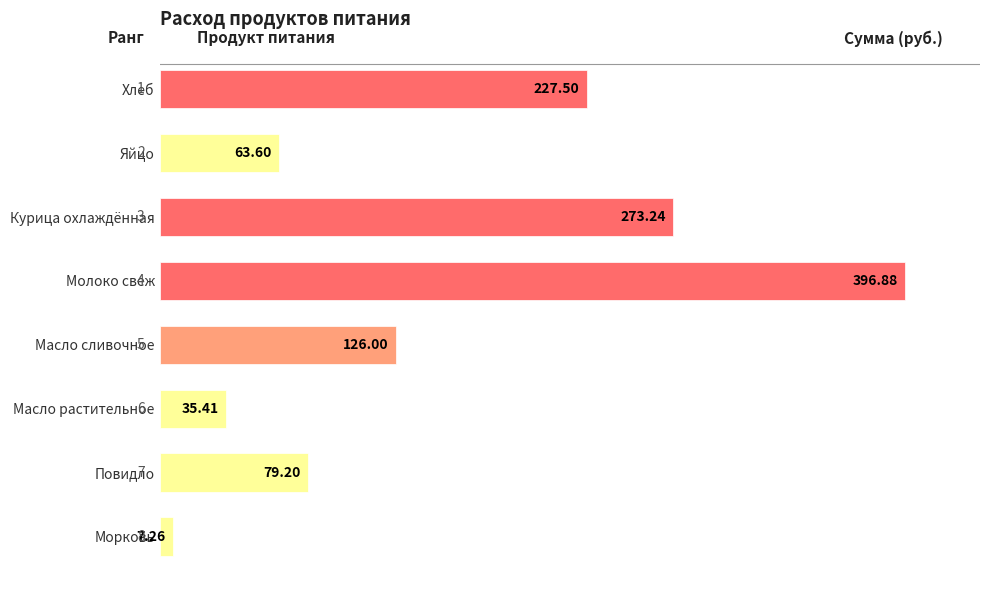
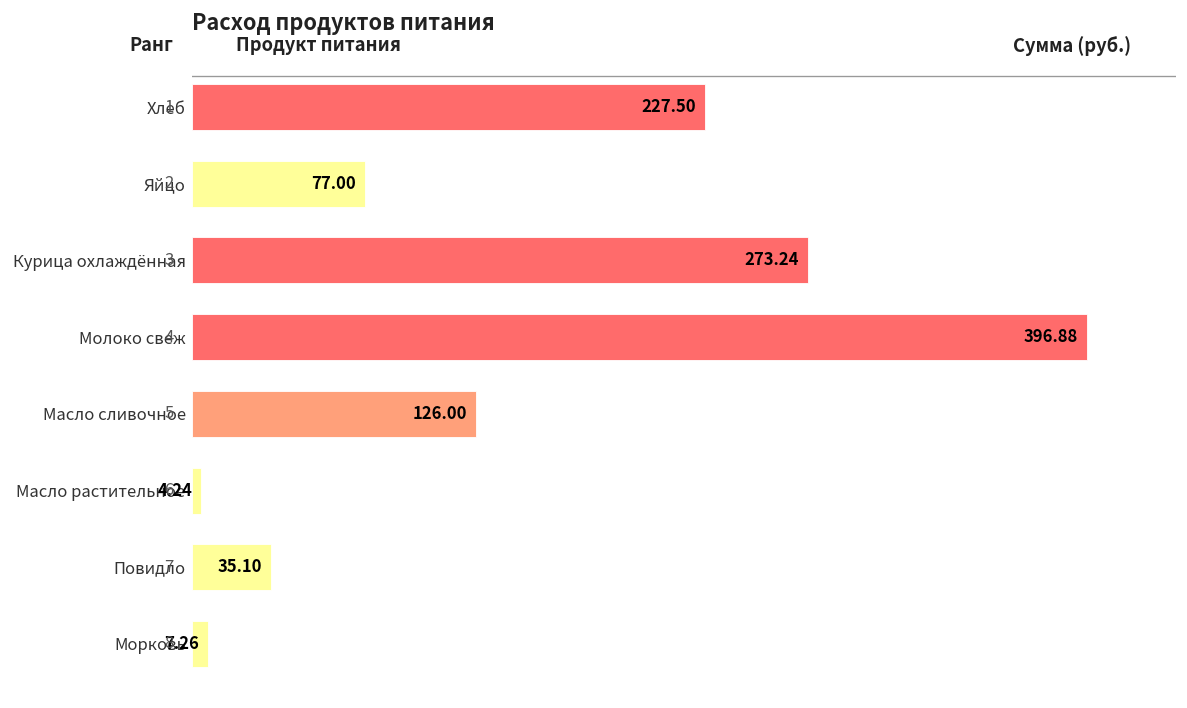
  {
    "Хлеб": 227.50,
-   "Яйцо": 63.60,
+   "Яйцо": 77.00,
    "Курица охлаждённая": 273.24,
    "Молоко свеж": 396.88,
    "Масло сливочное": 126.00,
-   "Масло растительное": 35.41,
-   "Повидло": 79.20
+   "Масло растительное": 4.24,
+   "Повидло": 35.10
  }
